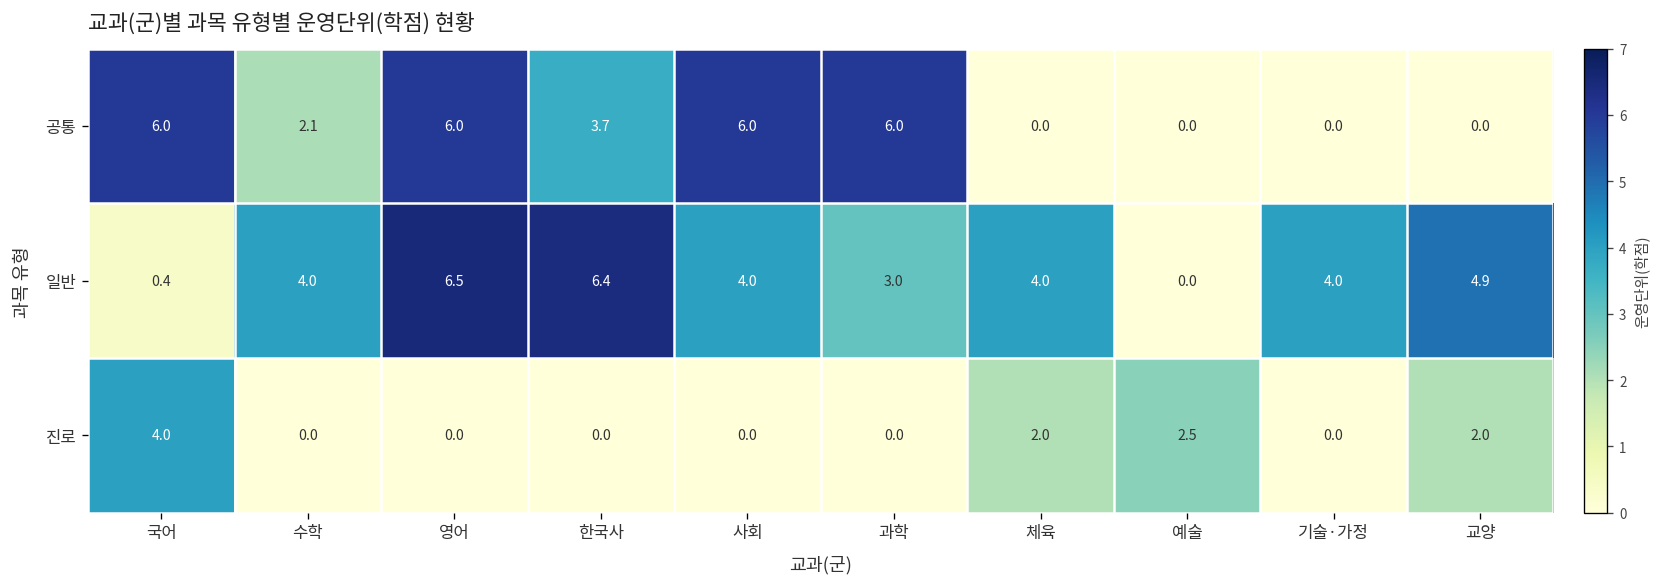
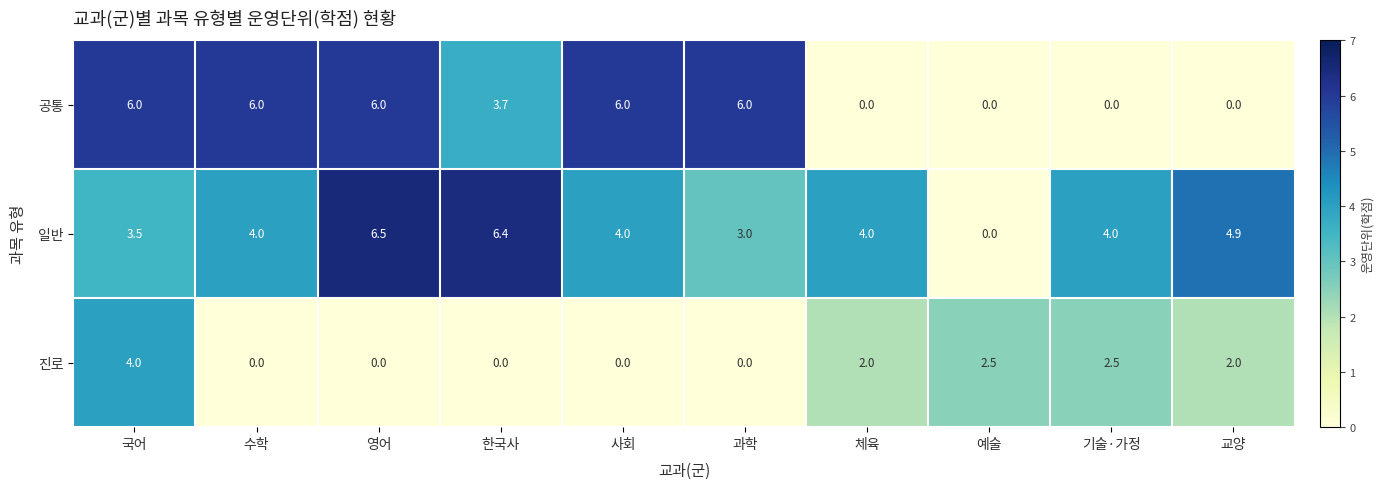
  {
    "공통": {
      "국어": 6.0,
-     "수학": 2.1,
+     "수학": 6.0,
      "영어": 6.0,
      "한국사": 3.7,
      "사회": 6.0,
      "과학": 6.0,
      "체육": 0.0,
      "예술": 0.0,
      "기술·가정": 0.0,
      "교양": 0.0
    },
    "일반": {
-     "국어": 0.4,
+     "국어": 3.5,
      "수학": 4.0,
      "영어": 6.5,
      "한국사": 6.4,
      "사회": 4.0,
      "과학": 3.0,
      "체육": 4.0,
      "예술": 0.0,
      "기술·가정": 4.0,
      "교양": 4.9
    },
    "진로": {
      "국어": 4.0,
      "수학": 0.0,
      "영어": 0.0,
      "한국사": 0.0,
      "사회": 0.0,
      "과학": 0.0,
      "체육": 2.0,
      "예술": 2.5,
-     "기술·가정": 0.0,
+     "기술·가정": 2.5,
      "교양": 2.0
    }
  }
